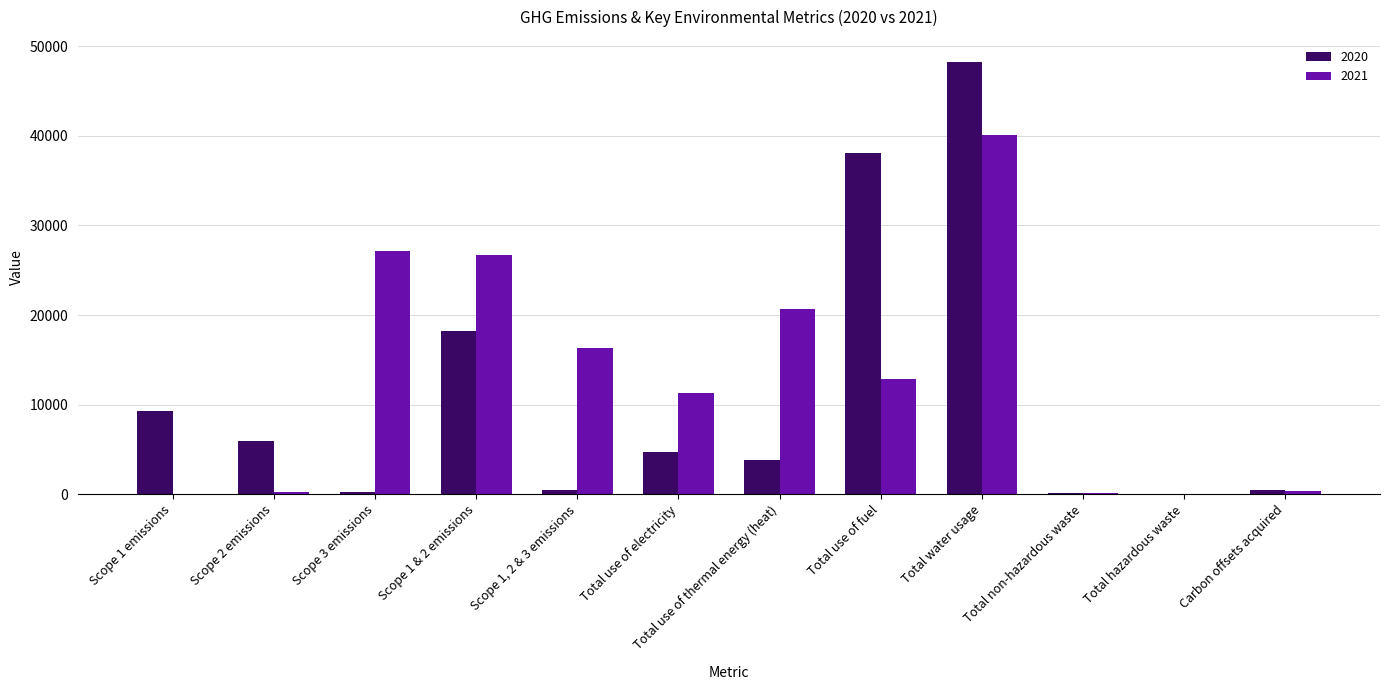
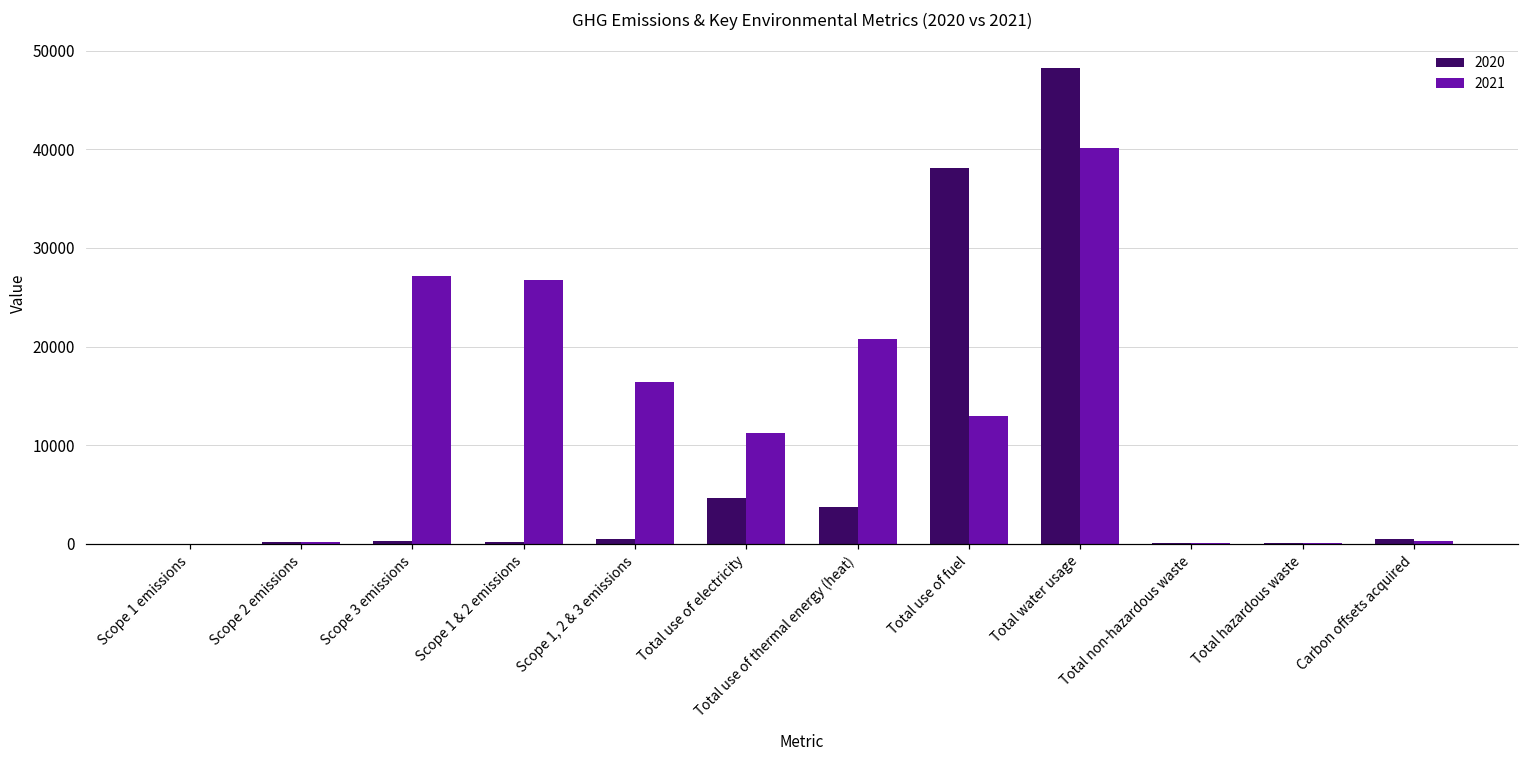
  {
    "2020": {
-     "Scope 1 emissions": 9000,
-     "Scope 2 emissions": 6000,
-     "Scope 1 & 2 emissions": 18000,
+     "Scope 1 emissions": 0,
+     "Scope 2 emissions": 0,
+     "Scope 1 & 2 emissions": 0,
      "Scope 1, 2 & 3 emissions": 0,
      "Total use of electricity": 5000,
      "Total use of thermal energy (heat)": 4000,
      "Total use of fuel": 38000,
      "Total water usage": 48000,
      "Carbon offsets acquired": 0
    },
    "2021": {
      "Scope 3 emissions": 27000,
      "Scope 1 & 2 emissions": 27000,
      "Scope 1, 2 & 3 emissions": 16000,
      "Total use of electricity": 11000,
      "Total use of thermal energy (heat)": 21000,
      "Total use of fuel": 13000,
      "Total water usage": 40000,
      "Carbon offsets acquired": 0
    }
  }
